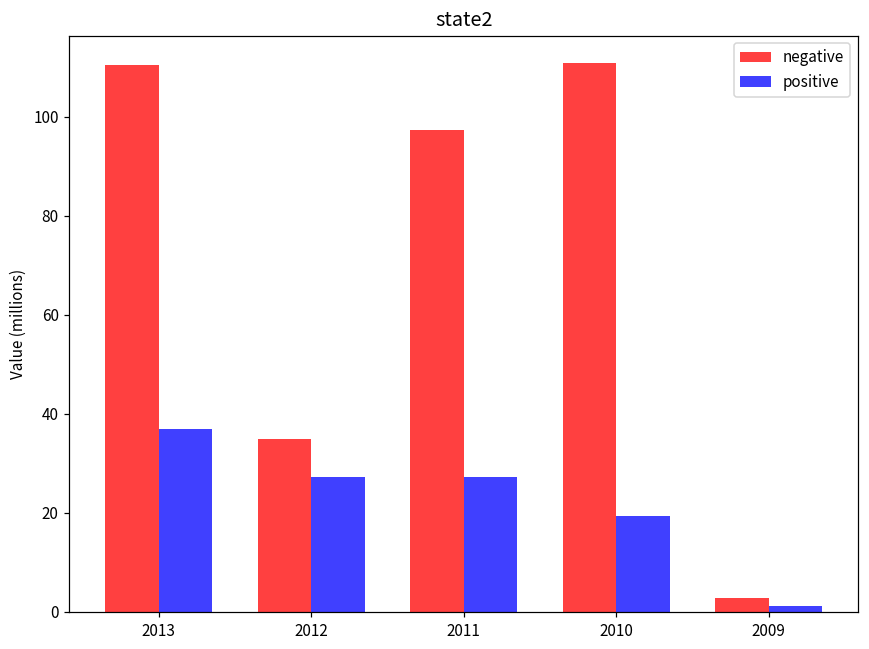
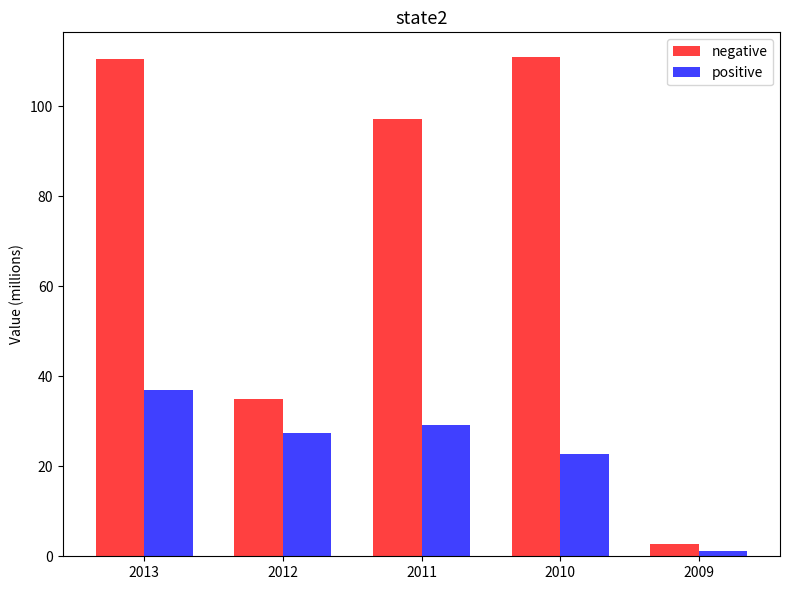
  {
    "negative": {
      "2013": 111,
      "2012": 35,
      "2011": 97,
      "2010": 111,
      "2009": 3
    },
    "positive": {
      "2013": 37,
      "2012": 27,
-     "2011": 27,
-     "2010": 19,
+     "2011": 29,
+     "2010": 23,
      "2009": 1
    }
  }
